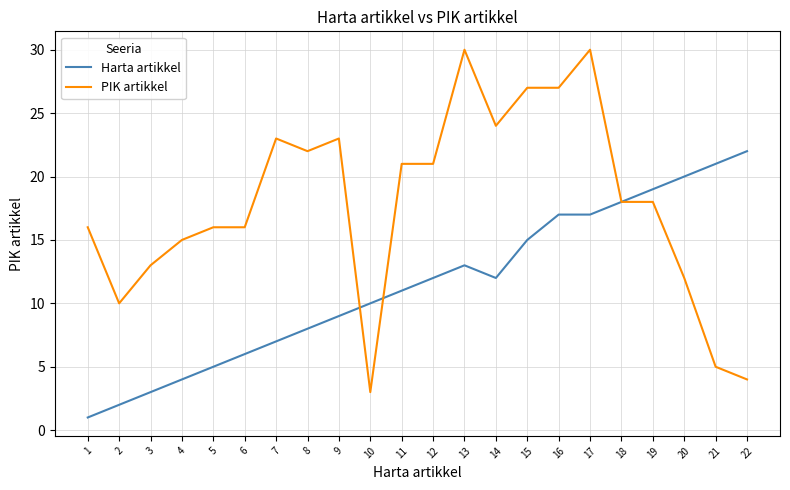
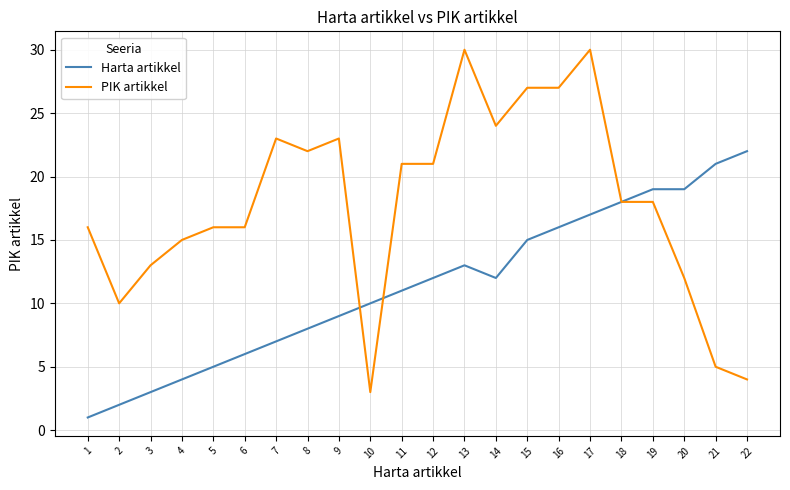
  {
    "Harta artikkel": {
      "1": 1,
      "2": 2,
      "3": 3,
      "4": 4,
      "5": 5,
      "6": 6,
      "7": 7,
      "8": 8,
      "9": 9,
      "10": 10,
      "11": 11,
      "12": 12,
      "13": 13,
      "14": 12,
      "15": 15,
-     "16": 17,
+     "16": 16,
      "17": 17,
      "19": 19,
-     "20": 20,
+     "20": 19,
      "21": 21,
      "22": 22
    },
    "PIK artikkel": {
      "1": 16,
      "2": 10,
      "3": 13,
      "4": 15,
      "5": 16,
      "6": 16,
      "7": 23,
      "8": 22,
      "9": 23,
      "10": 3,
      "11": 21,
      "12": 21,
      "13": 30,
      "14": 24,
      "15": 27,
      "16": 27,
      "17": 30,
      "19": 18,
      "20": 12,
      "21": 5,
      "22": 4
    }
  }
